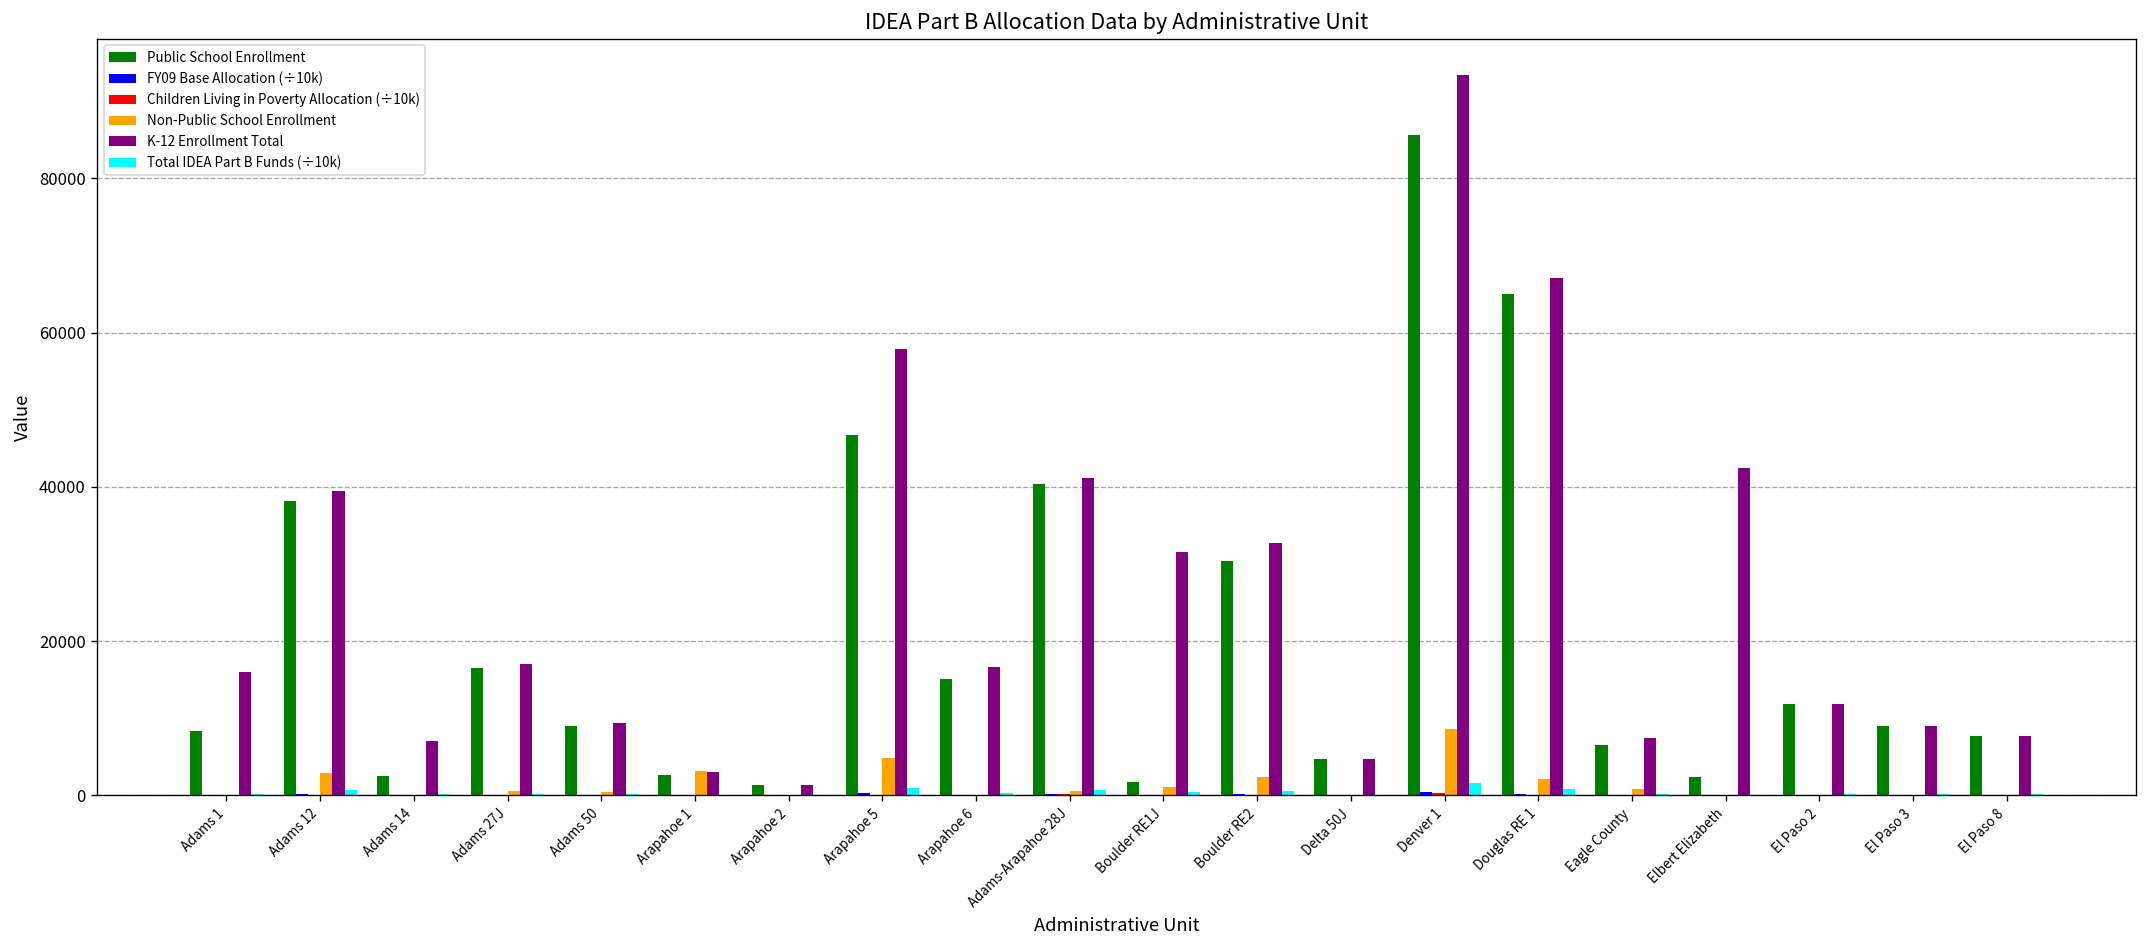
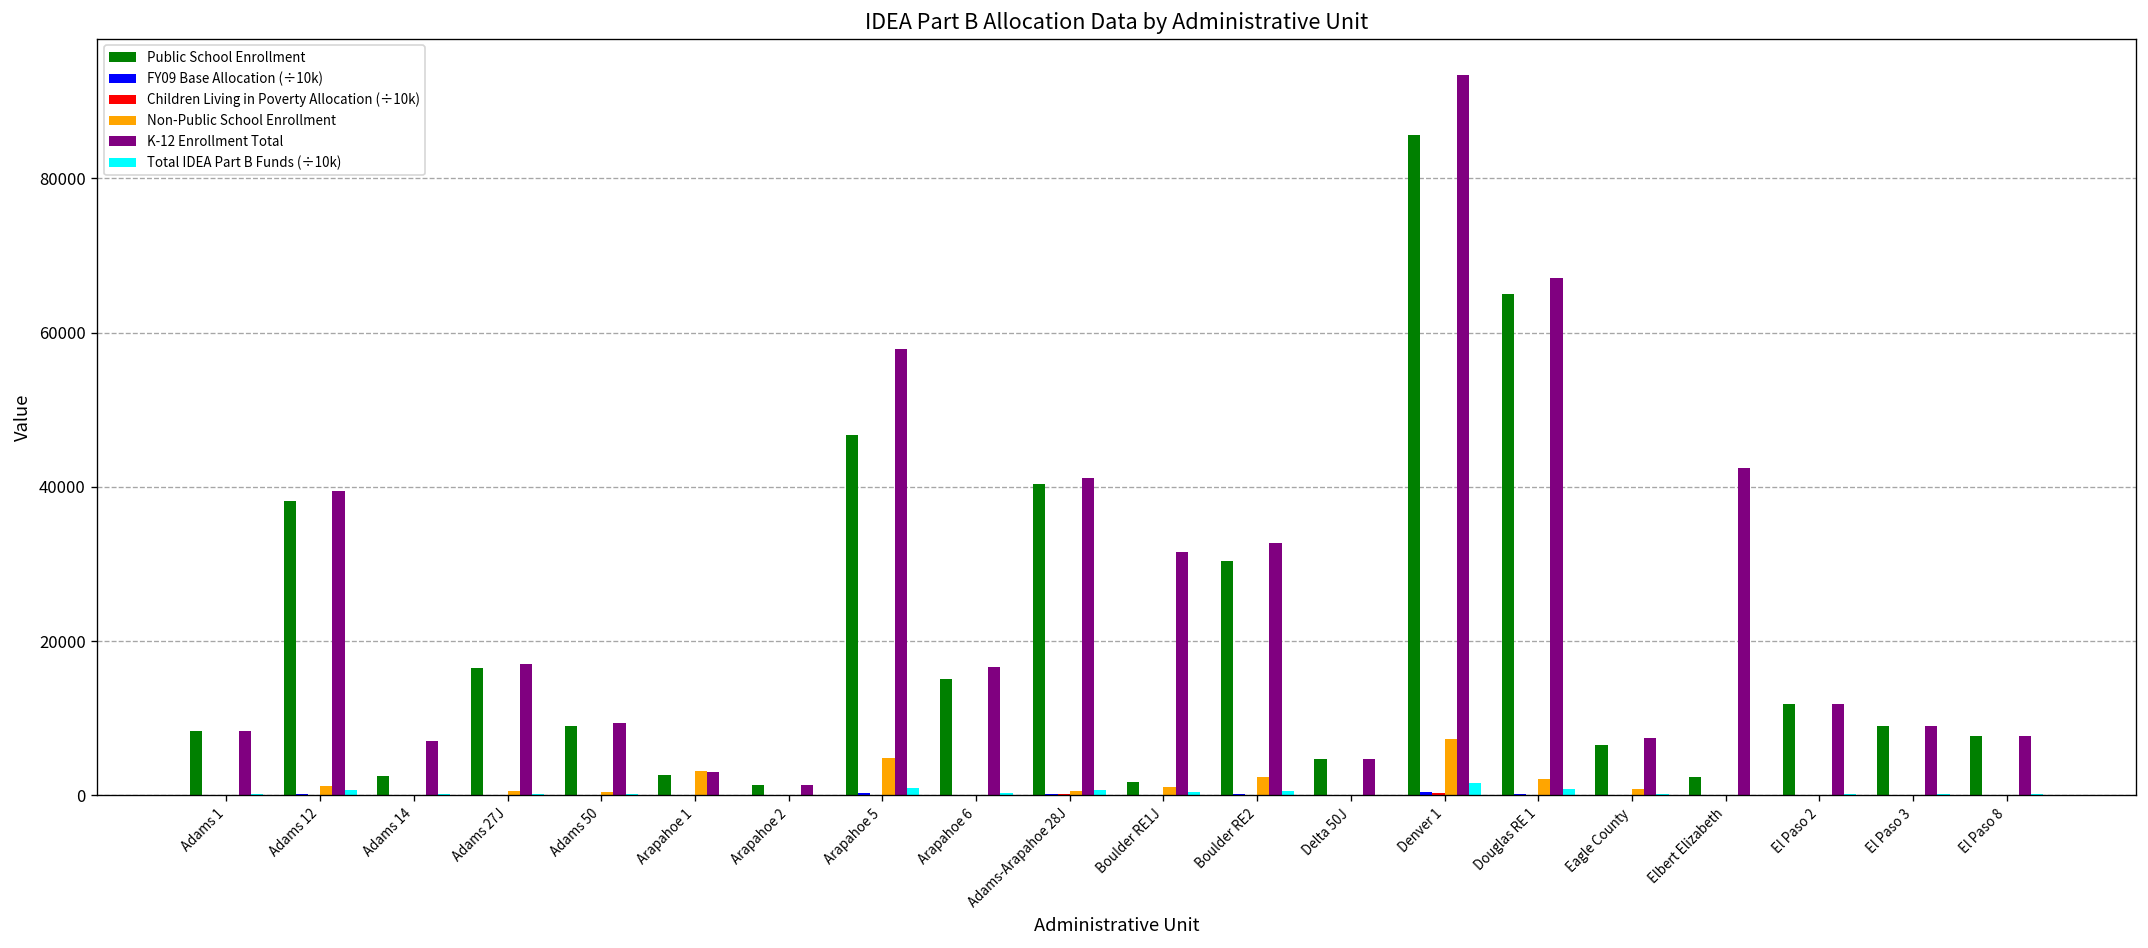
  {
    "Public School Enrollment": {
      "Adams 1": 8000,
      "Adams 12": 38000,
      "Adams 14": 2000,
      "Adams 27J": 17000,
      "Adams 50": 9000,
      "Arapahoe 1": 3000,
      "Arapahoe 2": 1000,
      "Arapahoe 5": 47000,
      "Arapahoe 6": 15000,
      "Adams-Arapahoe 28J": 40000,
      "Boulder RE1J": 2000,
      "Boulder RE2": 30000,
      "Delta 50J": 5000,
      "Denver 1": 86000,
      "Douglas RE 1": 65000,
      "Eagle County": 7000,
      "Elbert Elizabeth": 2000,
      "El Paso 2": 12000,
      "El Paso 3": 9000,
      "El Paso 8": 8000
    },
    "FY09 Base Allocation (÷10k)": {
      "Denver 1": 0,
      "Elbert Elizabeth": 0
    },
    "Non-Public School Enrollment": {
      "Adams 1": 0,
-     "Adams 12": 3000,
+     "Adams 12": 1000,
      "Adams 14": 0,
      "Adams 27J": 0,
      "Arapahoe 1": 3000,
      "Arapahoe 2": 0,
      "Arapahoe 5": 5000,
      "Arapahoe 6": 0,
      "Adams-Arapahoe 28J": 1000,
      "Boulder RE1J": 1000,
      "Boulder RE2": 2000,
      "Delta 50J": 0,
-     "Denver 1": 9000,
+     "Denver 1": 7000,
      "Douglas RE 1": 2000,
      "Eagle County": 1000,
      "Elbert Elizabeth": 0,
      "El Paso 2": 0,
      "El Paso 3": 0,
      "El Paso 8": 0
    },
    "K-12 Enrollment Total": {
-     "Adams 1": 16000,
+     "Adams 1": 8000,
      "Adams 12": 39000,
      "Adams 14": 7000,
      "Adams 27J": 17000,
      "Adams 50": 9000,
      "Arapahoe 1": 3000,
      "Arapahoe 2": 1000,
      "Arapahoe 5": 58000,
      "Arapahoe 6": 17000,
      "Adams-Arapahoe 28J": 41000,
      "Boulder RE1J": 32000,
      "Boulder RE2": 33000,
      "Delta 50J": 5000,
      "Denver 1": 93000,
      "Douglas RE 1": 67000,
      "Eagle County": 7000,
      "Elbert Elizabeth": 42000,
      "El Paso 2": 12000,
      "El Paso 3": 9000,
      "El Paso 8": 8000
    },
    "Total IDEA Part B Funds (÷10k)": {
      "Adams 12": 1000,
      "Arapahoe 5": 1000,
      "Adams-Arapahoe 28J": 1000,
      "Boulder RE1J": 0,
      "Boulder RE2": 1000,
      "Denver 1": 2000,
      "Douglas RE 1": 1000
    }
  }
